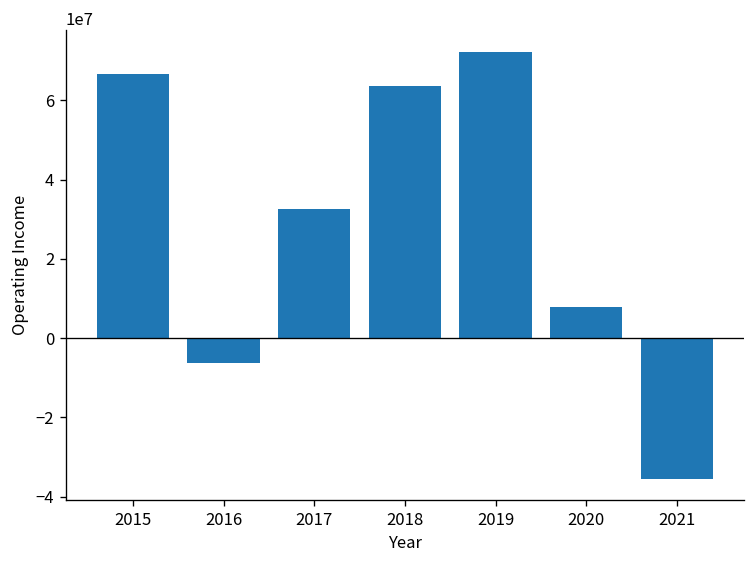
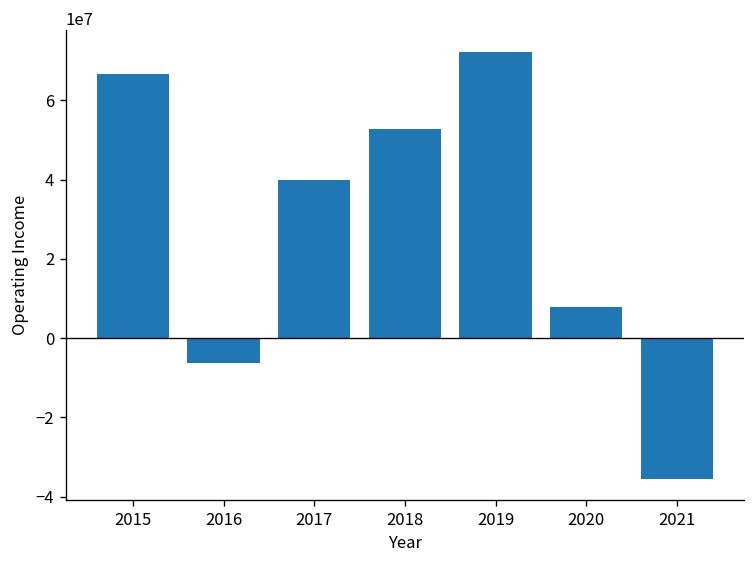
  {
    "2015": 67000000,
    "2016": -6000000,
-   "2017": 33000000,
-   "2018": 64000000,
+   "2017": 40000000,
+   "2018": 53000000,
    "2019": 72000000,
    "2020": 8000000,
    "2021": -36000000
  }
